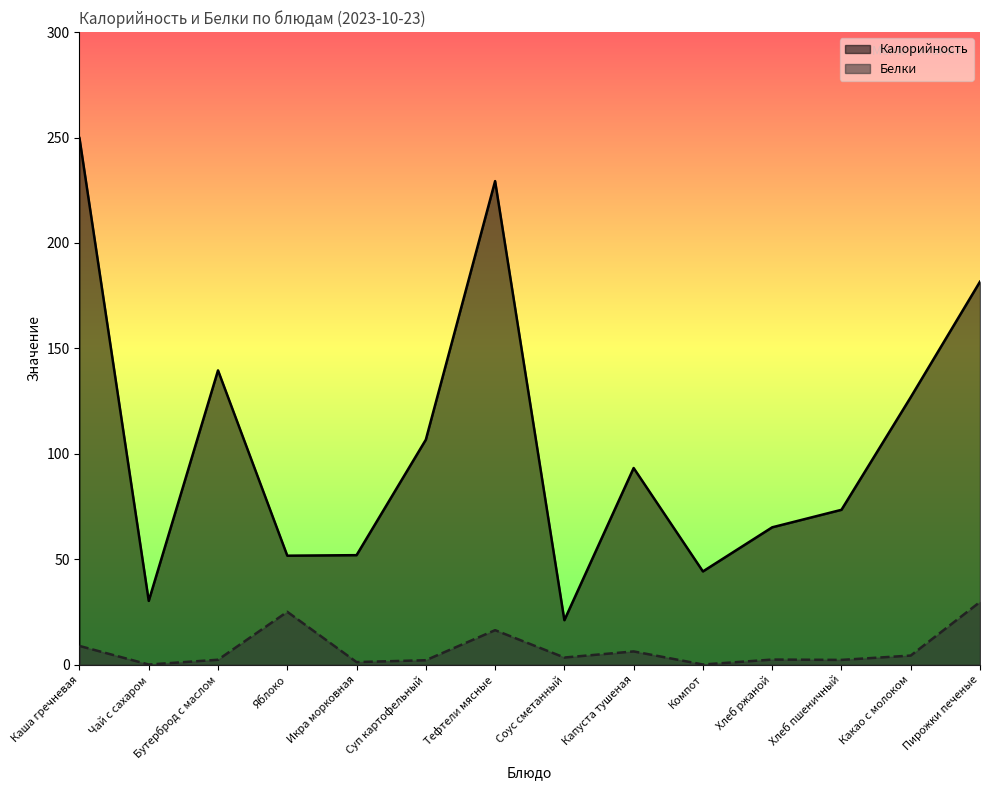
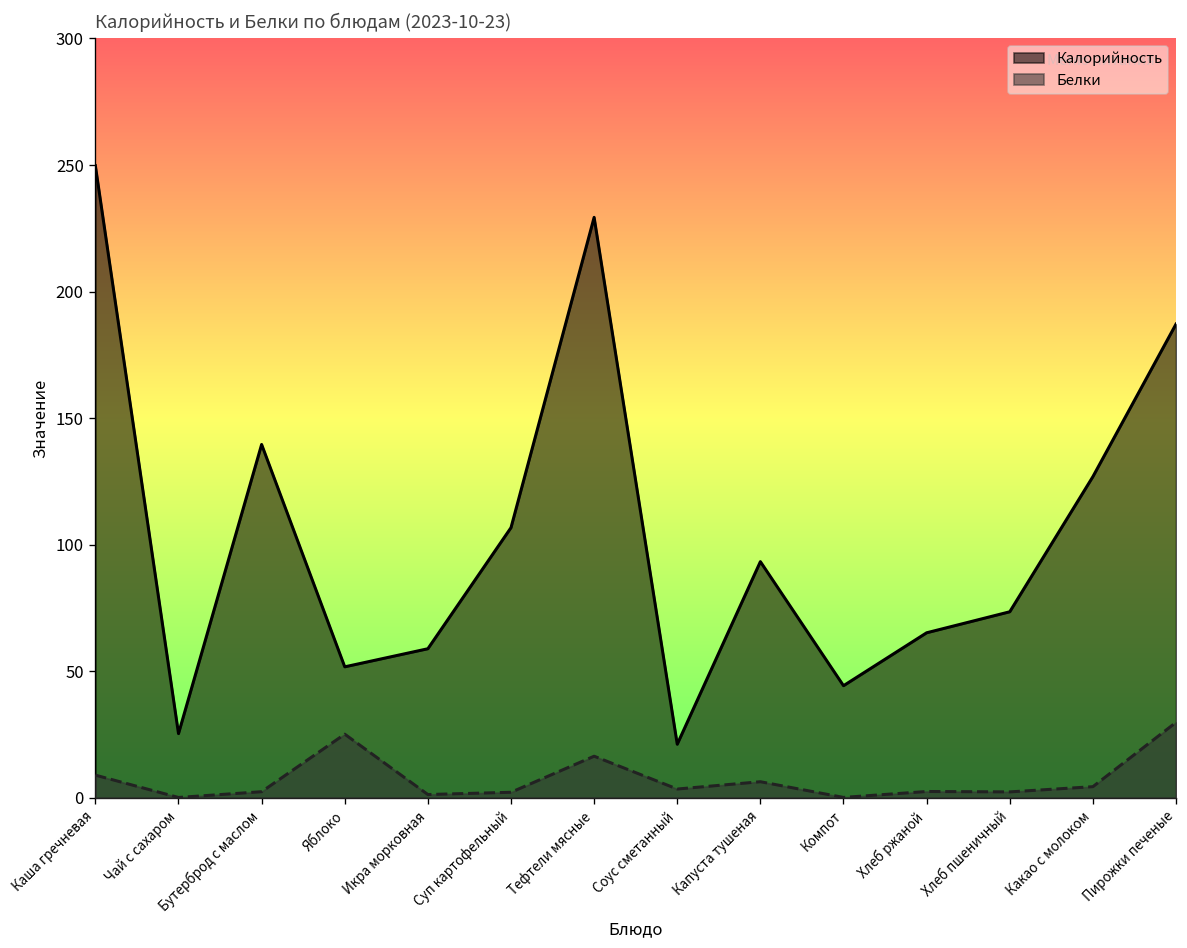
  {
    "Калорийность": {
      "Каша гречневая": 250,
-     "Чай с сахаром": 30,
+     "Чай с сахаром": 25,
      "Бутерброд с маслом": 140,
      "Яблоко": 52,
-     "Икра морковная": 52,
+     "Икра морковная": 59,
      "Суп картофельный": 107,
      "Тефтели мясные": 229,
      "Соус сметанный": 21,
      "Капуста тушеная": 93,
      "Компот": 44,
      "Хлеб ржаной": 65,
      "Хлеб пшеничный": 74,
      "Какао с молоком": 127,
-     "Пирожки печеные": 182
+     "Пирожки печеные": 187
    },
    "Белки": {
      "Каша гречневая": 9,
      "Чай с сахаром": 0,
      "Бутерброд с маслом": 2,
      "Яблоко": 25,
      "Икра морковная": 1,
      "Суп картофельный": 2,
      "Тефтели мясные": 16,
      "Соус сметанный": 3,
      "Капуста тушеная": 6,
      "Компот": 0,
      "Хлеб ржаной": 3,
      "Хлеб пшеничный": 2,
      "Какао с молоком": 4,
      "Пирожки печеные": 30
    }
  }
